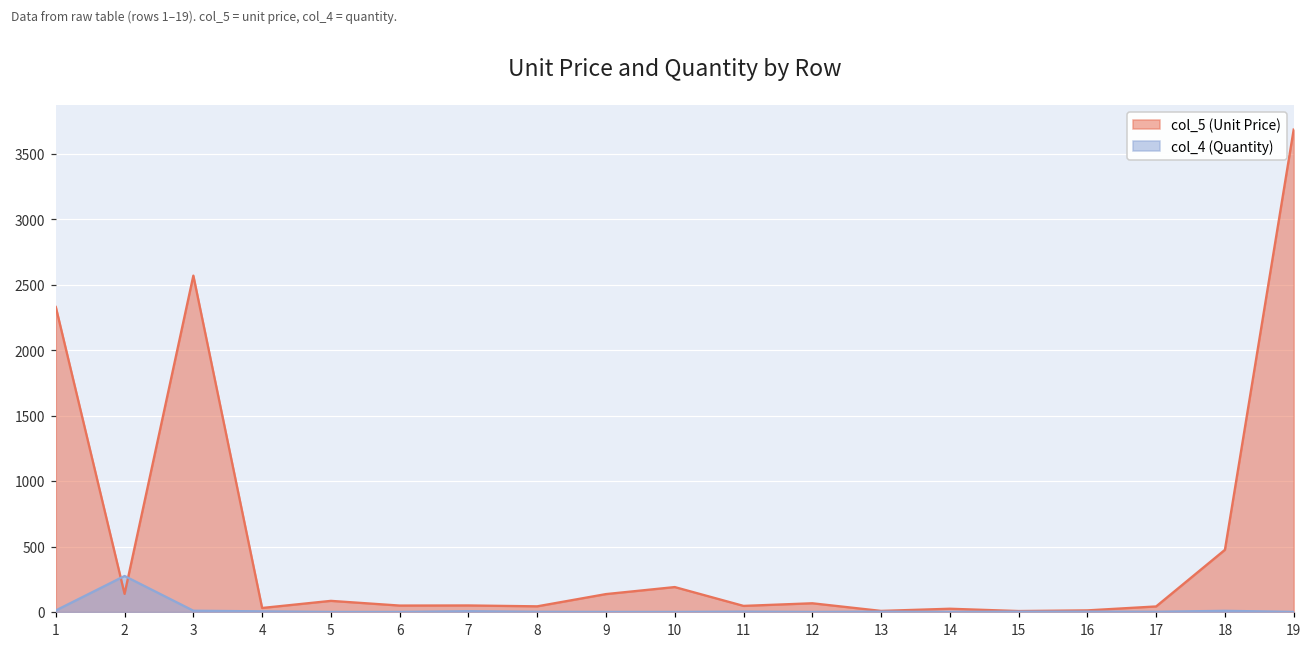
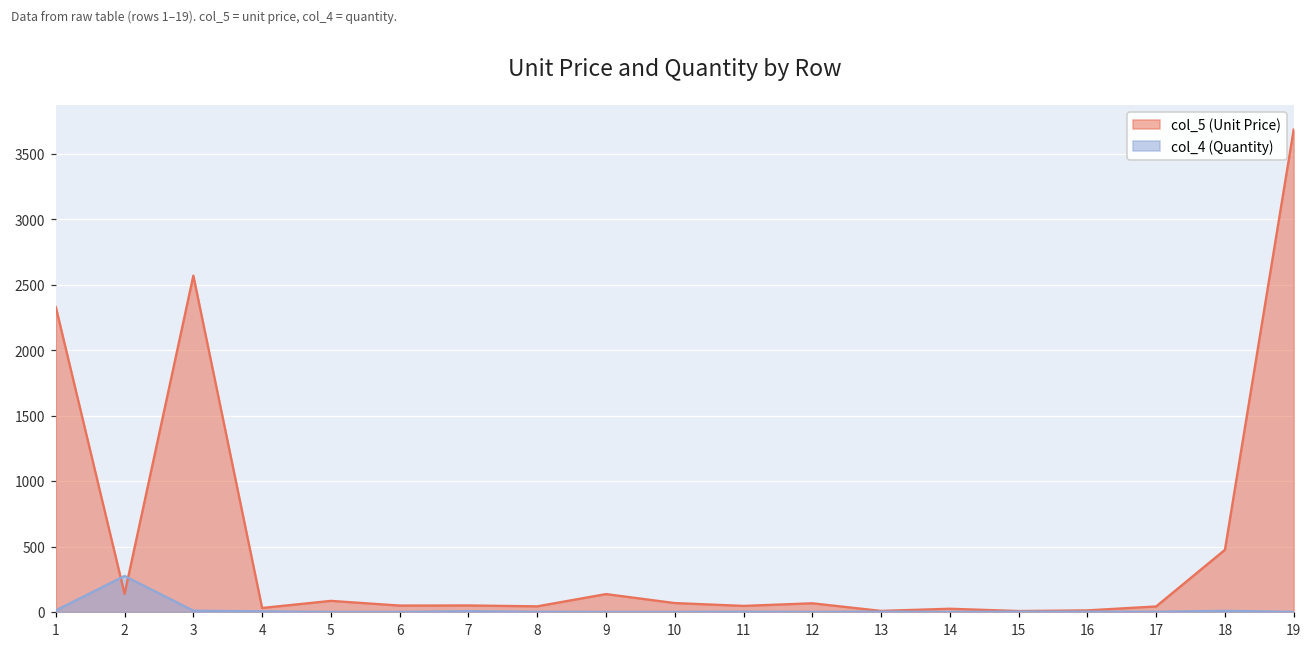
  {
    "col_5 (Unit Price)": {
      "1": 2330,
      "2": 140,
      "3": 2570,
      "4": 30,
      "5": 90,
      "6": 50,
      "7": 50,
      "8": 40,
      "9": 140,
-     "10": 190,
+     "10": 70,
      "11": 50,
      "12": 70,
      "14": 30,
      "17": 40,
      "18": 480,
      "19": 3680
    },
    "col_4 (Quantity)": {
      "1": 10,
      "2": 280,
      "3": 10,
      "4": 10,
      "5": 0,
      "6": 0,
      "7": 10,
      "8": 0,
      "9": 0,
      "10": 0,
      "11": 0,
      "12": 0,
      "14": 0,
      "17": 0,
      "18": 10,
      "19": 0
    }
  }
